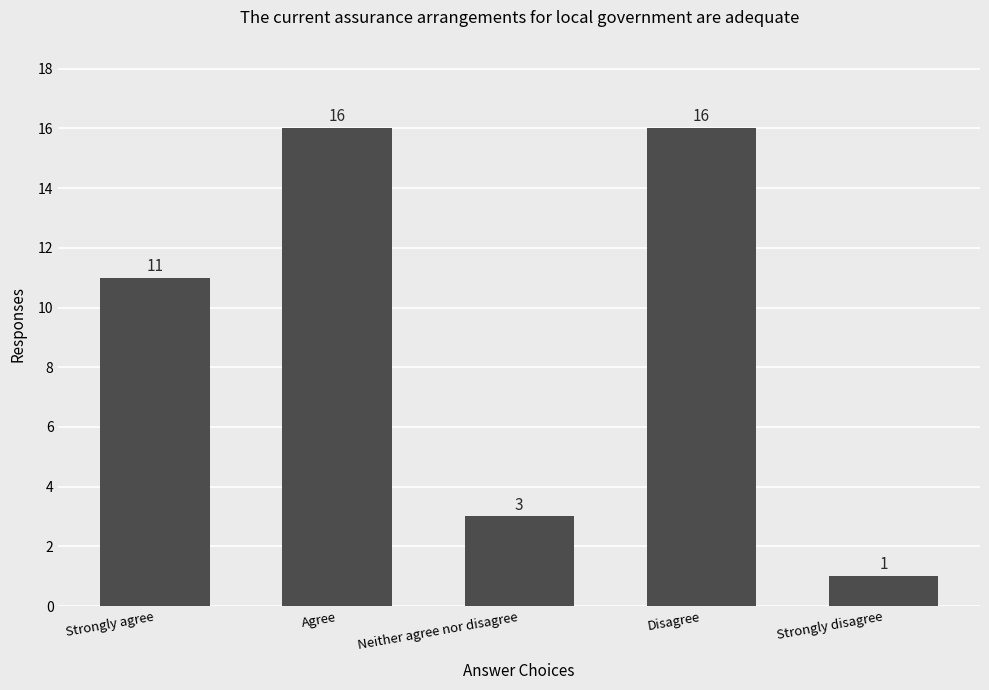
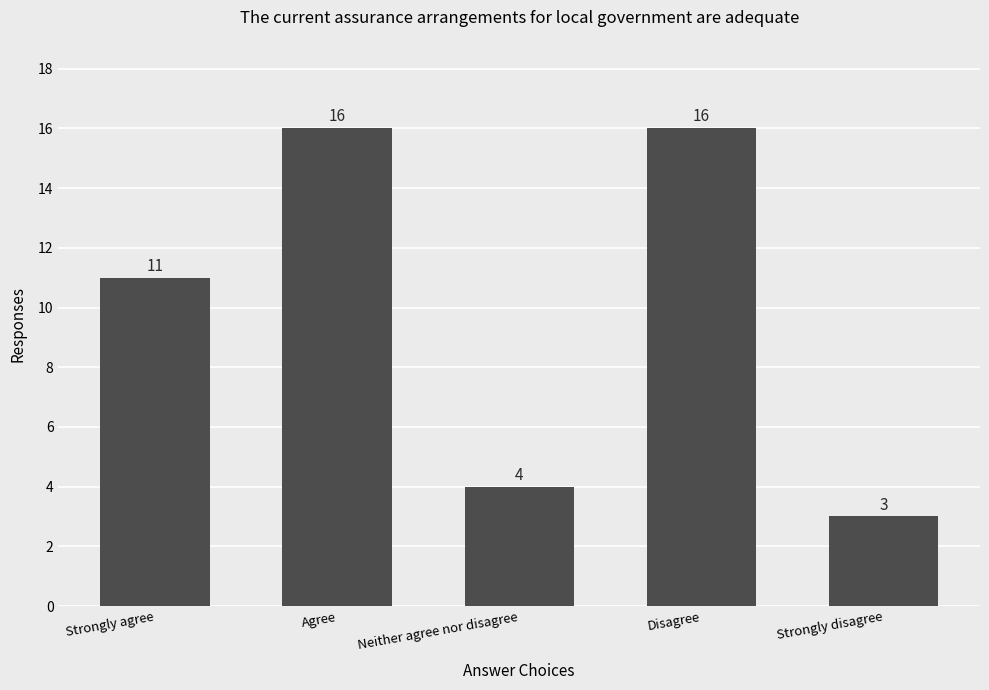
  {
    "Strongly agree": 11,
    "Agree": 16,
-   "Neither agree nor disagree": 3,
+   "Neither agree nor disagree": 4,
    "Disagree": 16,
-   "Strongly disagree": 1
+   "Strongly disagree": 3
  }
